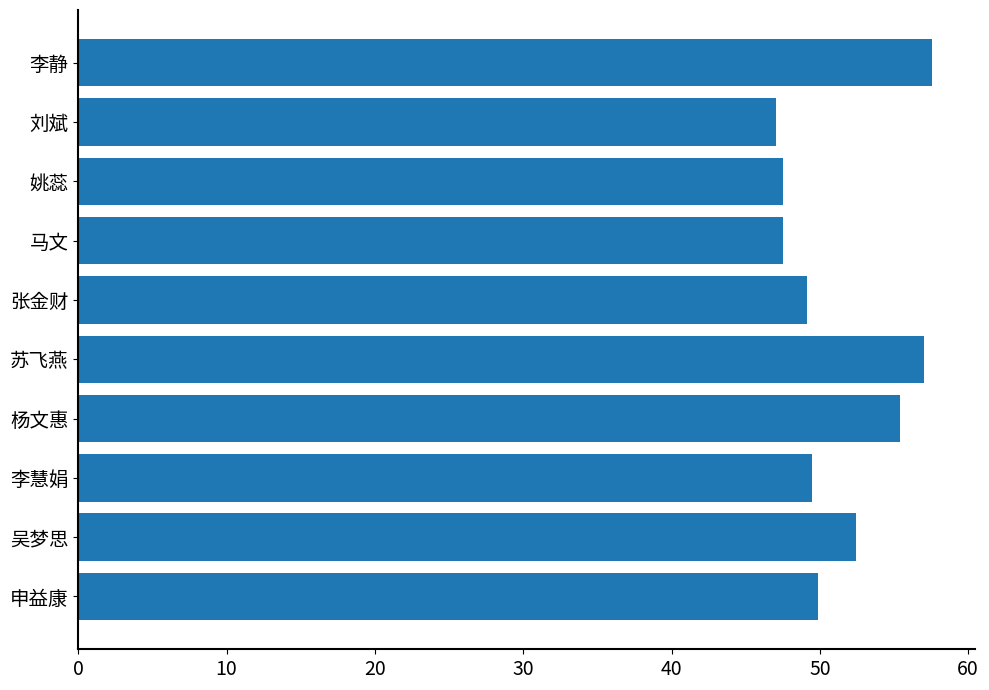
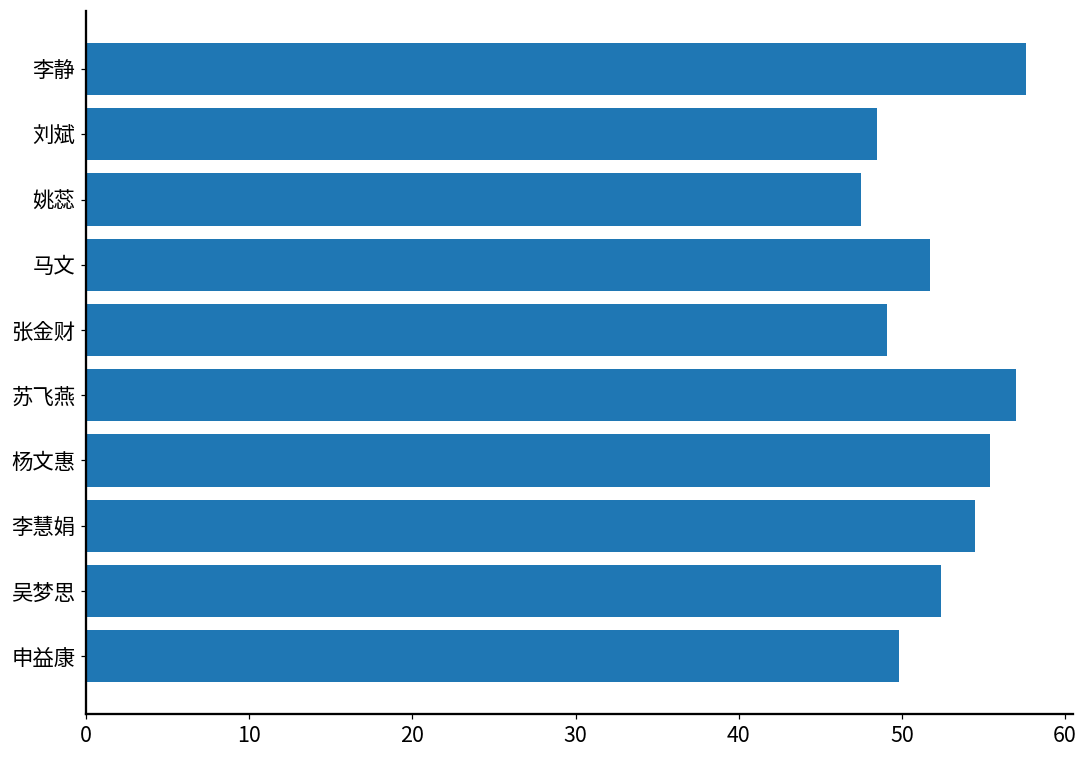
  {
    "李静": 57.6,
-   "刘斌": 47.0,
+   "刘斌": 48.5,
    "姚蕊": 47.5,
-   "马文": 47.5,
+   "马文": 51.7,
    "张金财": 49.1,
    "苏飞燕": 57.0,
    "杨文惠": 55.4,
-   "李慧娟": 49.5,
+   "李慧娟": 54.5,
    "吴梦思": 52.4,
    "申益康": 49.9
  }
